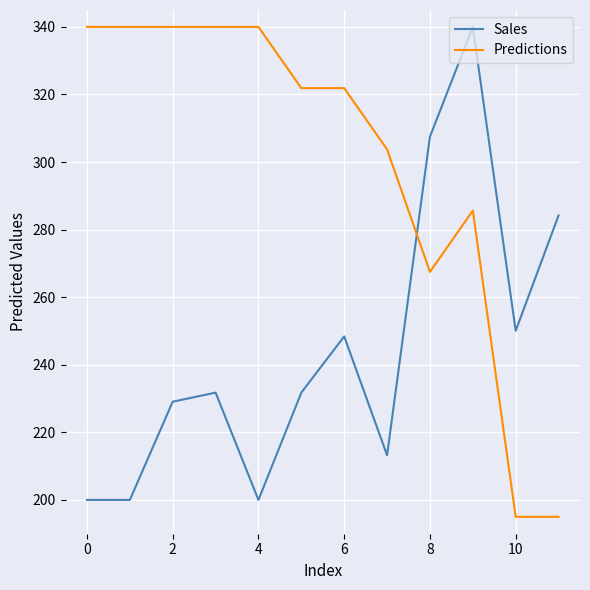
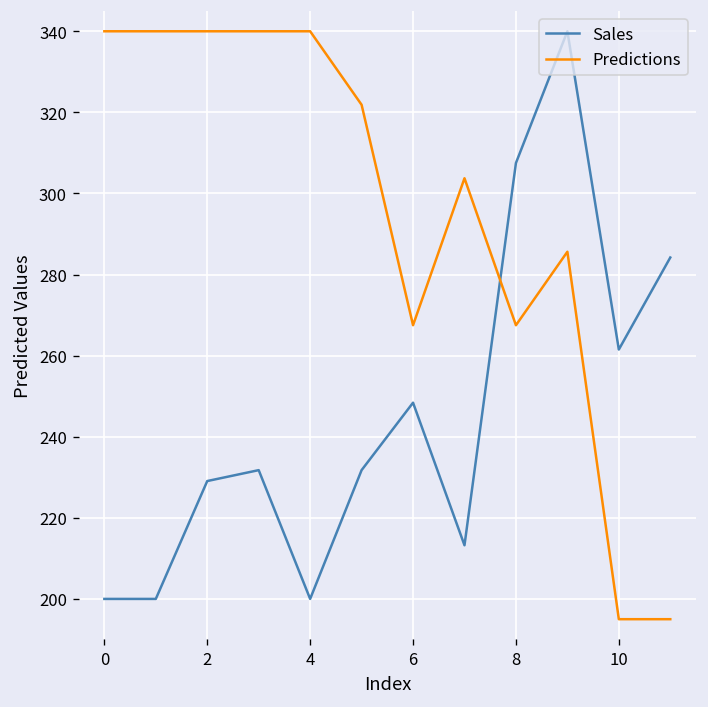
  {
    "Sales": {
      "0": 200,
      "2": 229,
      "4": 200,
      "6": 248,
      "8": 308,
-     "10": 250
+     "10": 262
    },
    "Predictions": {
      "0": 340,
      "2": 340,
      "4": 340,
-     "6": 322,
+     "6": 268,
      "8": 268,
      "10": 195
    }
  }
